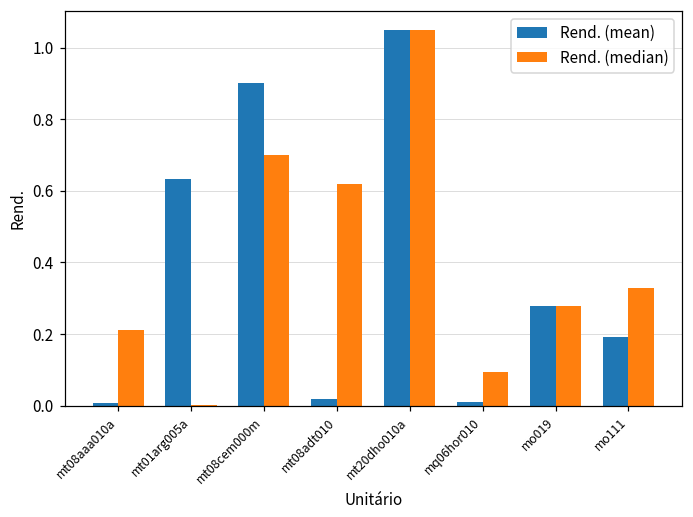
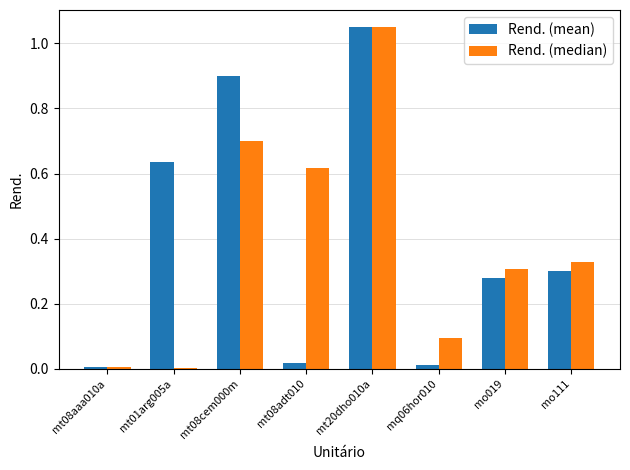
  {
    "Rend. (mean)": {
      "mt01arg005a": 0.63,
      "mt08cem000m": 0.90,
      "mt08adt010": 0.02,
      "mt20dho010a": 1.05,
      "mq06hor010": 0.01,
      "mo019": 0.28,
-     "mo111": 0.19
+     "mo111": 0.30
    },
    "Rend. (median)": {
-     "mt08aaa010a": 0.21,
+     "mt08aaa010a": 0.01,
      "mt08cem000m": 0.70,
      "mt08adt010": 0.62,
      "mt20dho010a": 1.05,
      "mq06hor010": 0.09,
-     "mo019": 0.28,
+     "mo019": 0.31,
      "mo111": 0.33
    }
  }
